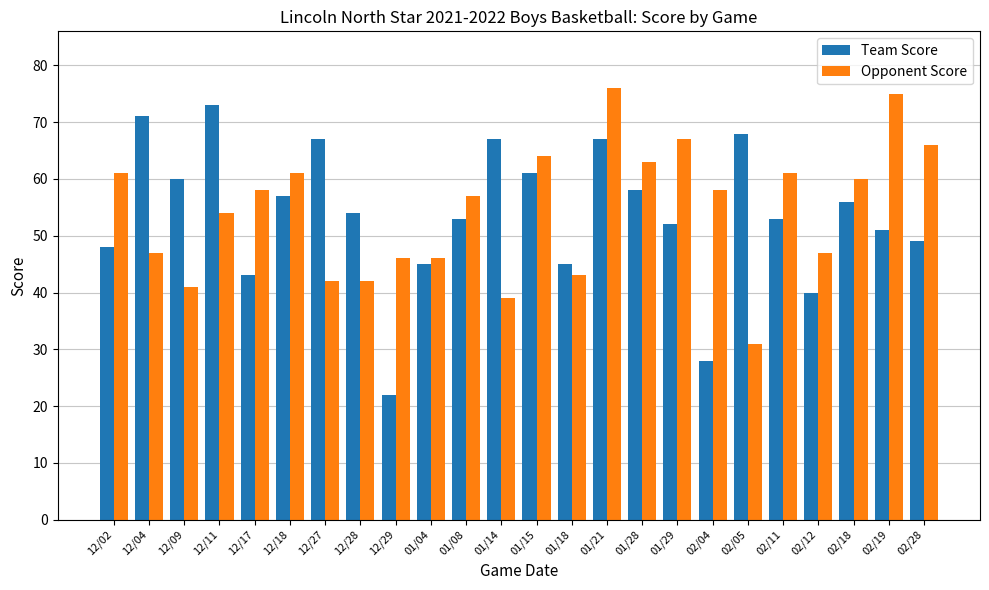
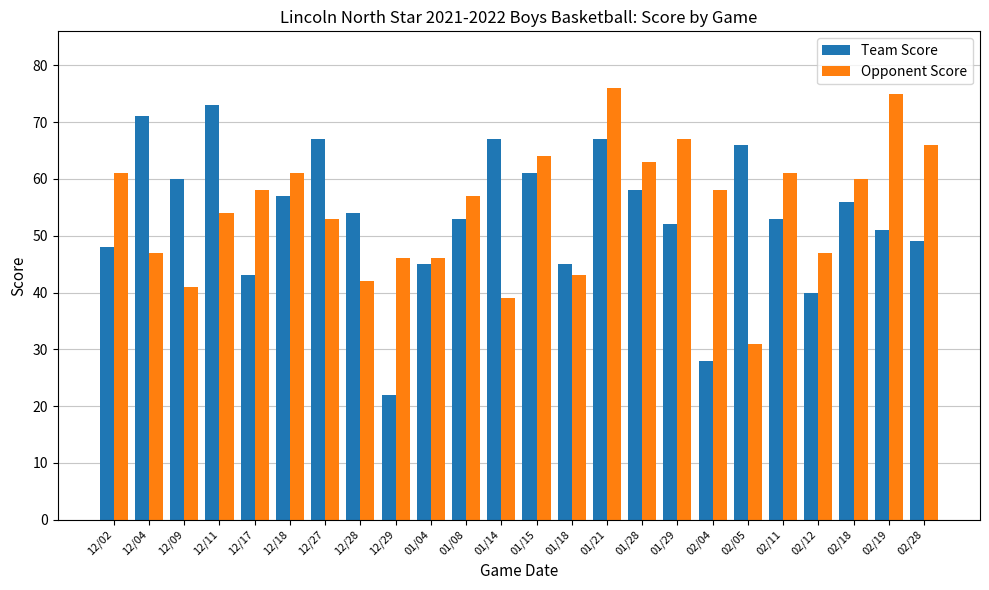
  {
    "Team Score": {
      "12/02": 48,
      "12/04": 71,
      "12/09": 60,
      "12/11": 73,
      "12/17": 43,
      "12/18": 57,
      "12/27": 67,
      "12/28": 54,
      "12/29": 22,
      "01/04": 45,
      "01/08": 53,
      "01/14": 67,
      "01/15": 61,
      "01/18": 45,
      "01/21": 67,
      "01/28": 58,
      "01/29": 52,
      "02/04": 28,
-     "02/05": 68,
+     "02/05": 66,
      "02/11": 53,
      "02/12": 40,
      "02/18": 56,
      "02/19": 51,
      "02/28": 49
    },
    "Opponent Score": {
      "12/02": 61,
      "12/04": 47,
      "12/09": 41,
      "12/11": 54,
      "12/17": 58,
      "12/18": 61,
-     "12/27": 42,
+     "12/27": 53,
      "12/28": 42,
      "12/29": 46,
      "01/04": 46,
      "01/08": 57,
      "01/14": 39,
      "01/15": 64,
      "01/18": 43,
      "01/21": 76,
      "01/28": 63,
      "01/29": 67,
      "02/04": 58,
      "02/05": 31,
      "02/11": 61,
      "02/12": 47,
      "02/18": 60,
      "02/19": 75,
      "02/28": 66
    }
  }
